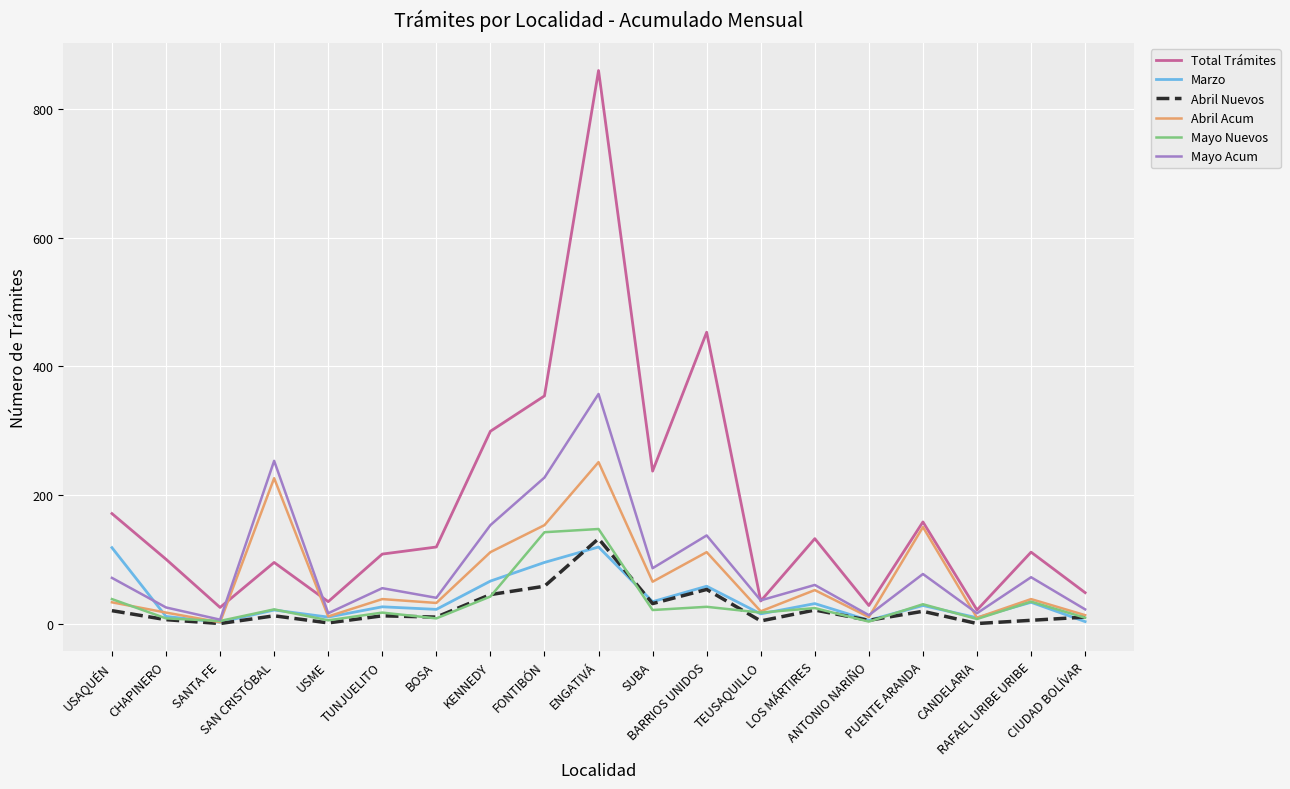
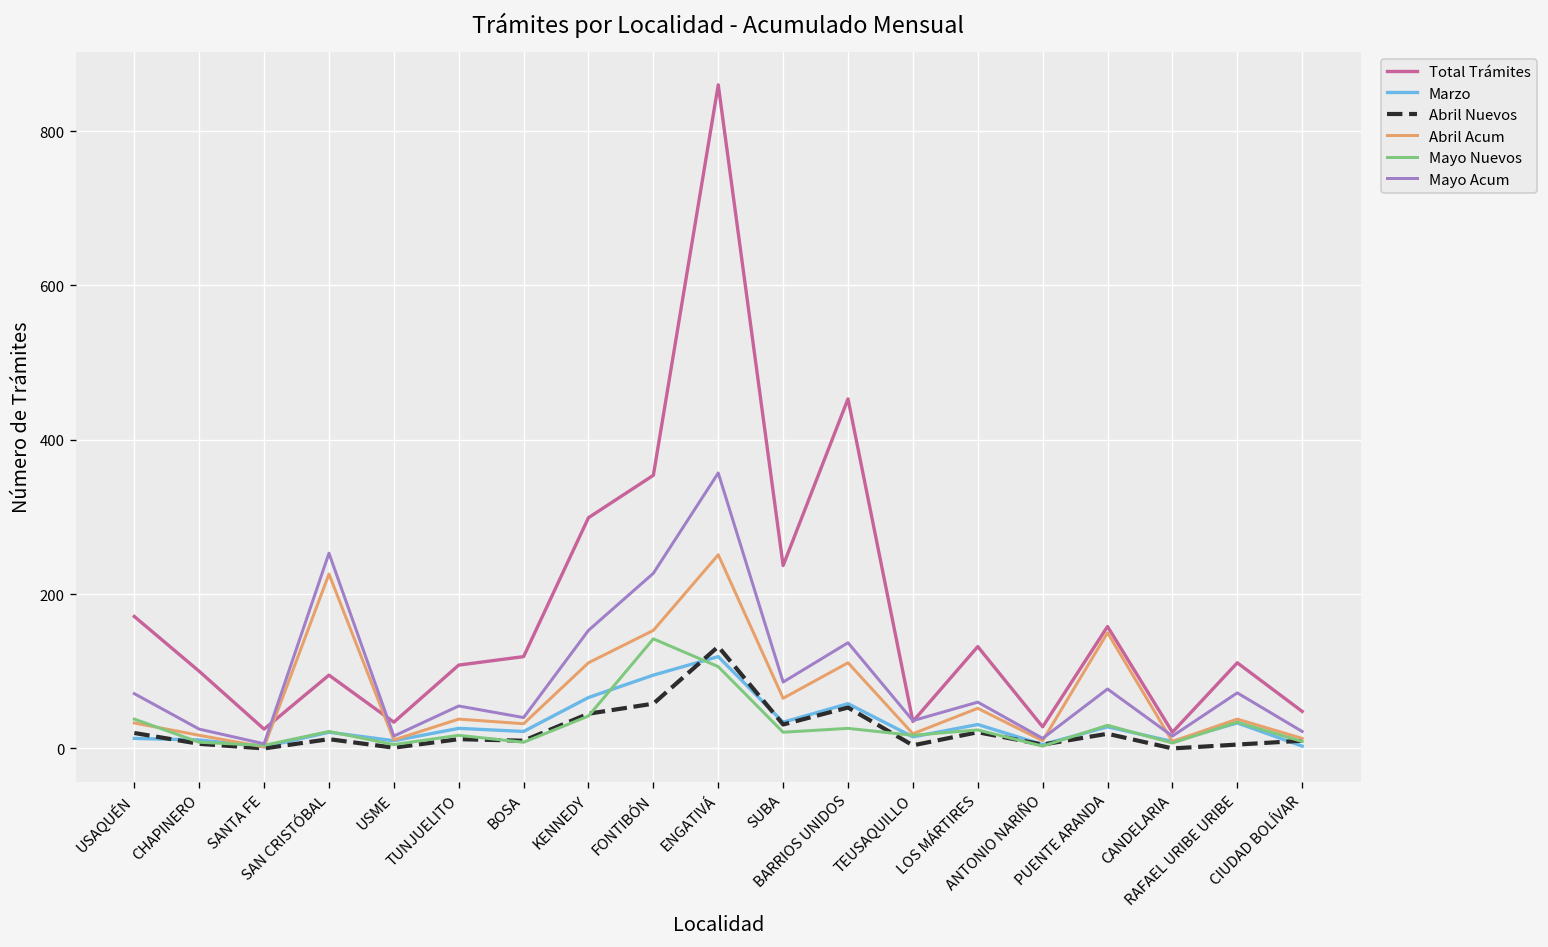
  {
    "Total Trámites": {
      "USAQUÉN": 170,
      "CHAPINERO": 100,
      "SANTA FE": 30,
      "SAN CRISTÓBAL": 100,
      "USME": 30,
      "TUNJUELITO": 110,
      "BOSA": 120,
      "KENNEDY": 300,
      "FONTIBÓN": 350,
      "ENGATIVÁ": 860,
      "SUBA": 240,
      "BARRIOS UNIDOS": 450,
      "LOS MÁRTIRES": 130,
      "ANTONIO NARIÑO": 30,
      "PUENTE ARANDA": 160,
      "CANDELARIA": 20,
      "RAFAEL URIBE URIBE": 110,
      "CIUDAD BOLÍVAR": 50
    },
    "Marzo": {
-     "USAQUÉN": 120,
+     "USAQUÉN": 10,
      "TUNJUELITO": 30,
      "BOSA": 20,
      "KENNEDY": 70,
      "FONTIBÓN": 100,
      "ENGATIVÁ": 120,
      "BARRIOS UNIDOS": 60,
      "LOS MÁRTIRES": 30,
      "CIUDAD BOLÍVAR": 0
    },
    "Abril Nuevos": {
      "USAQUÉN": 20,
      "SAN CRISTÓBAL": 10,
      "USME": 0,
      "TUNJUELITO": 10,
      "FONTIBÓN": 60,
      "ENGATIVÁ": 130,
      "BARRIOS UNIDOS": 50,
      "TEUSAQUILLO": 0,
      "PUENTE ARANDA": 20,
      "CANDELARIA": 0,
      "RAFAEL URIBE URIBE": 10
    },
    "Abril Acum": {
      "USAQUÉN": 30,
      "CHAPINERO": 20,
      "SAN CRISTÓBAL": 230,
      "TUNJUELITO": 40,
      "BOSA": 30,
      "KENNEDY": 110,
      "FONTIBÓN": 150,
      "ENGATIVÁ": 250,
      "SUBA": 70,
      "BARRIOS UNIDOS": 110,
      "LOS MÁRTIRES": 50,
      "PUENTE ARANDA": 150,
      "RAFAEL URIBE URIBE": 40
    },
    "Mayo Nuevos": {
      "USAQUÉN": 40,
      "USME": 10,
      "TUNJUELITO": 20,
      "FONTIBÓN": 140,
-     "ENGATIVÁ": 150,
+     "ENGATIVÁ": 110,
      "SUBA": 20,
      "BARRIOS UNIDOS": 30
    },
    "Mayo Acum": {
      "USAQUÉN": 70,
      "CHAPINERO": 30,
      "SAN CRISTÓBAL": 250,
      "USME": 20,
      "TUNJUELITO": 60,
      "BOSA": 40,
      "KENNEDY": 150,
      "FONTIBÓN": 230,
      "ENGATIVÁ": 360,
      "SUBA": 90,
      "BARRIOS UNIDOS": 140,
      "LOS MÁRTIRES": 60,
      "PUENTE ARANDA": 80,
      "CANDELARIA": 20,
      "RAFAEL URIBE URIBE": 70,
      "CIUDAD BOLÍVAR": 20
    }
  }
